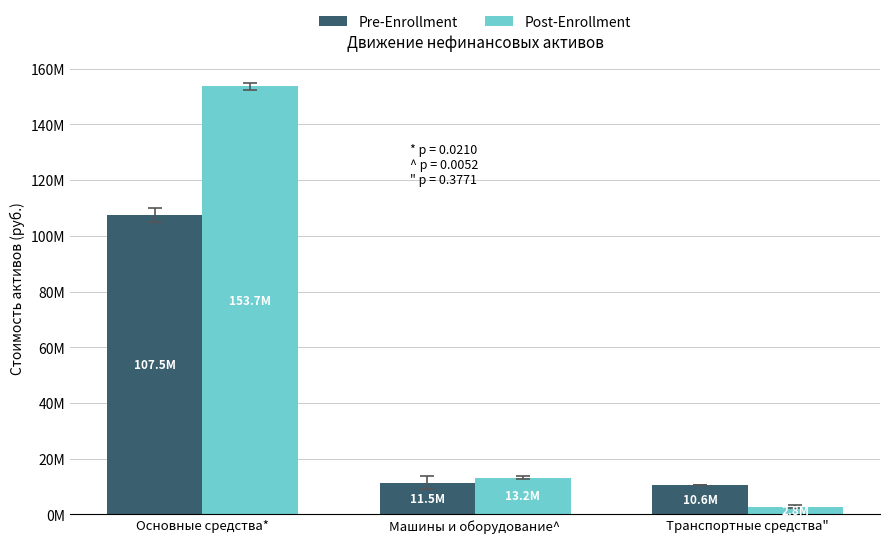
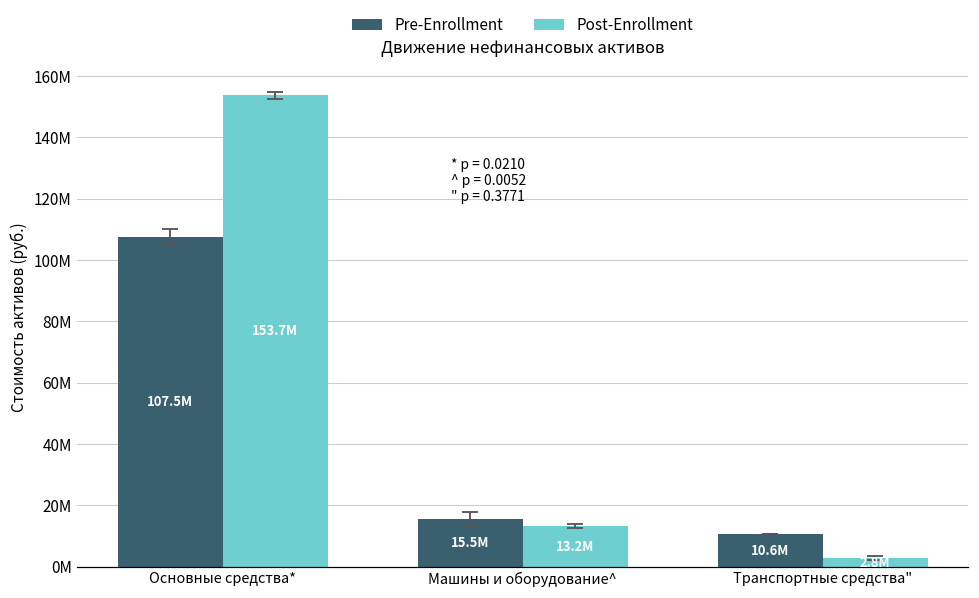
  {
    "Pre-Enrollment": {
      "Основные средства*": "107.5M",
-     "Машины и оборудование^": "11.5M",
+     "Машины и оборудование^": "15.5M",
      "Транспортные средства\"": "10.6M"
    },
    "Post-Enrollment": {
      "Основные средства*": "153.7M",
      "Машины и оборудование^": "13.2M"
    }
  }
